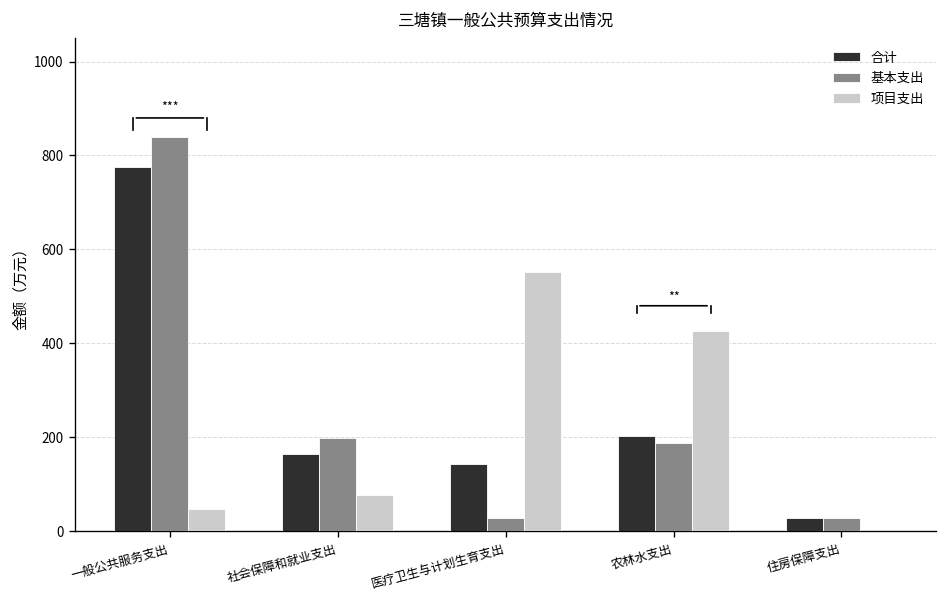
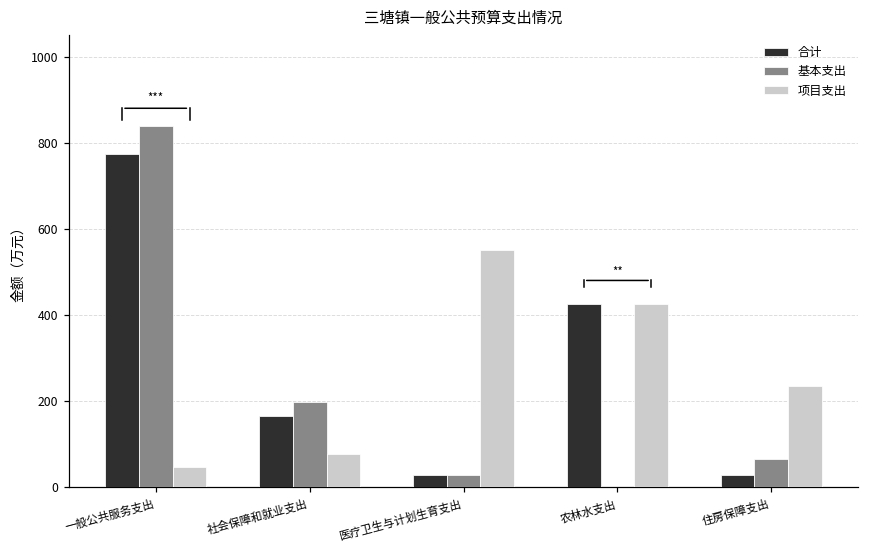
  {
    "合计": {
      "一般公共服务支出": 770,
      "社会保障和就业支出": 160,
-     "医疗卫生与计划生育支出": 140,
-     "农林水支出": 200,
+     "医疗卫生与计划生育支出": 30,
+     "农林水支出": 430,
      "住房保障支出": 30
    },
    "基本支出": {
      "一般公共服务支出": 840,
      "社会保障和就业支出": 200,
      "医疗卫生与计划生育支出": 30,
-     "农林水支出": 190,
-     "住房保障支出": 30
+     "农林水支出": 0,
+     "住房保障支出": 60
    },
    "项目支出": {
      "一般公共服务支出": 50,
      "社会保障和就业支出": 80,
      "医疗卫生与计划生育支出": 550,
      "农林水支出": 430,
-     "住房保障支出": 0
+     "住房保障支出": 240
    }
  }
